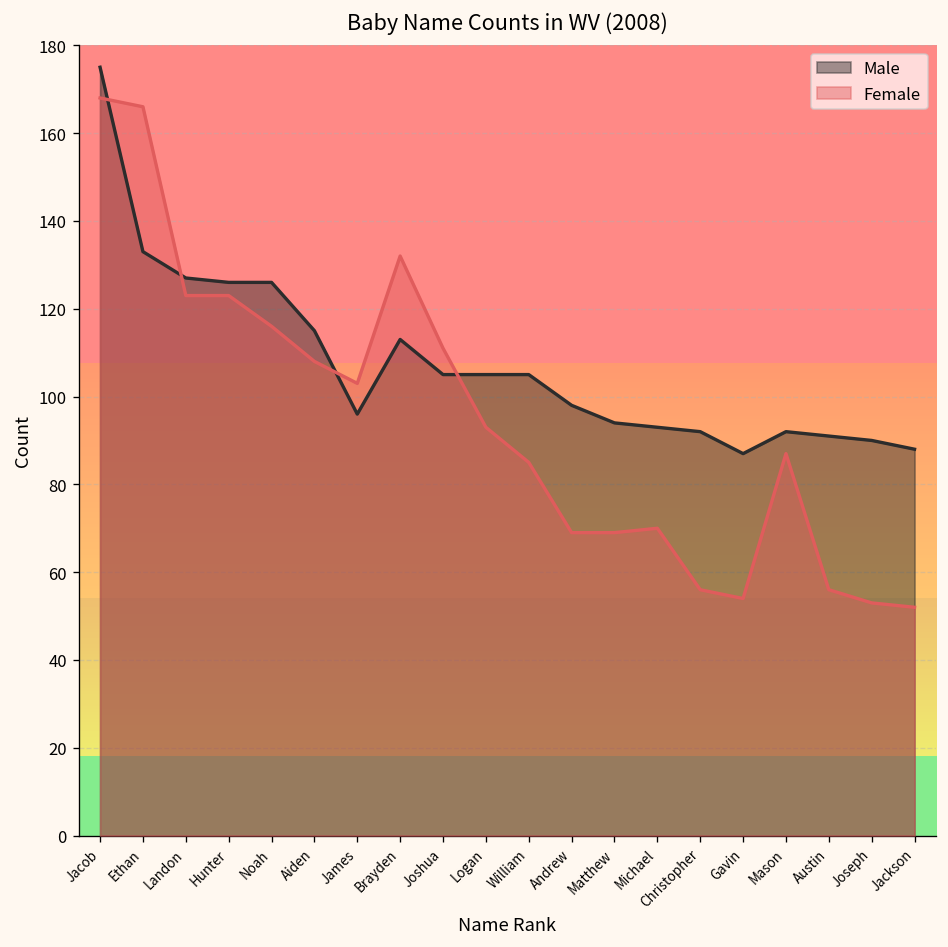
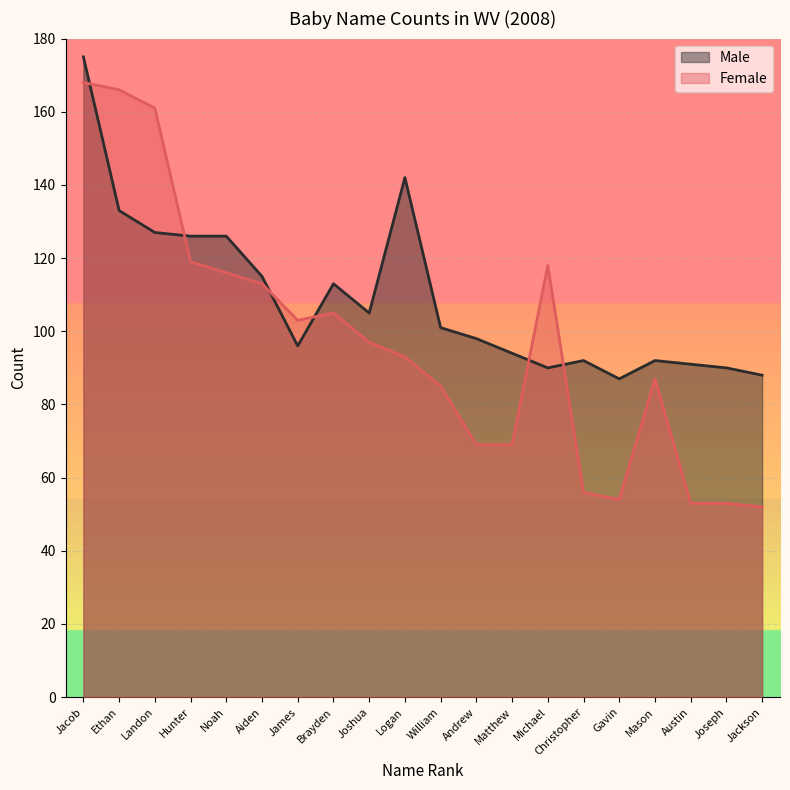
  {
    "Male": {
      "Jacob": 175,
      "Ethan": 133,
      "Landon": 127,
      "Hunter": 126,
      "Noah": 126,
      "Aiden": 115,
      "James": 96,
      "Brayden": 113,
      "Joshua": 105,
-     "Logan": 105,
-     "William": 105,
+     "Logan": 142,
+     "William": 101,
      "Andrew": 98,
      "Matthew": 94,
-     "Michael": 93,
+     "Michael": 90,
      "Christopher": 92,
      "Gavin": 87,
      "Mason": 92,
      "Austin": 91,
      "Joseph": 90,
      "Jackson": 88
    },
    "Female": {
      "Jacob": 168,
      "Ethan": 166,
-     "Landon": 123,
-     "Hunter": 123,
+     "Landon": 161,
+     "Hunter": 119,
      "Noah": 116,
-     "Aiden": 108,
+     "Aiden": 113,
      "James": 103,
-     "Brayden": 132,
-     "Joshua": 111,
+     "Brayden": 105,
+     "Joshua": 97,
      "Logan": 93,
      "William": 85,
      "Andrew": 69,
      "Matthew": 69,
-     "Michael": 70,
+     "Michael": 118,
      "Christopher": 56,
      "Gavin": 54,
      "Mason": 87,
-     "Austin": 56,
+     "Austin": 53,
      "Joseph": 53,
      "Jackson": 52
    }
  }
